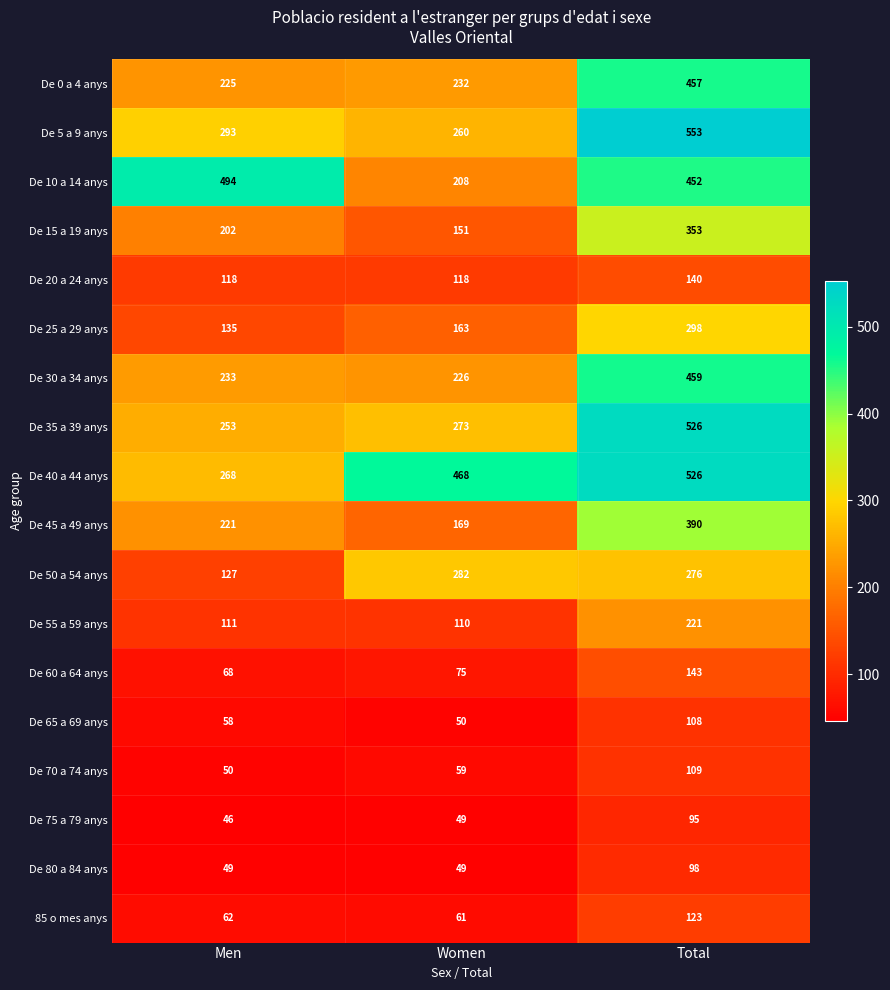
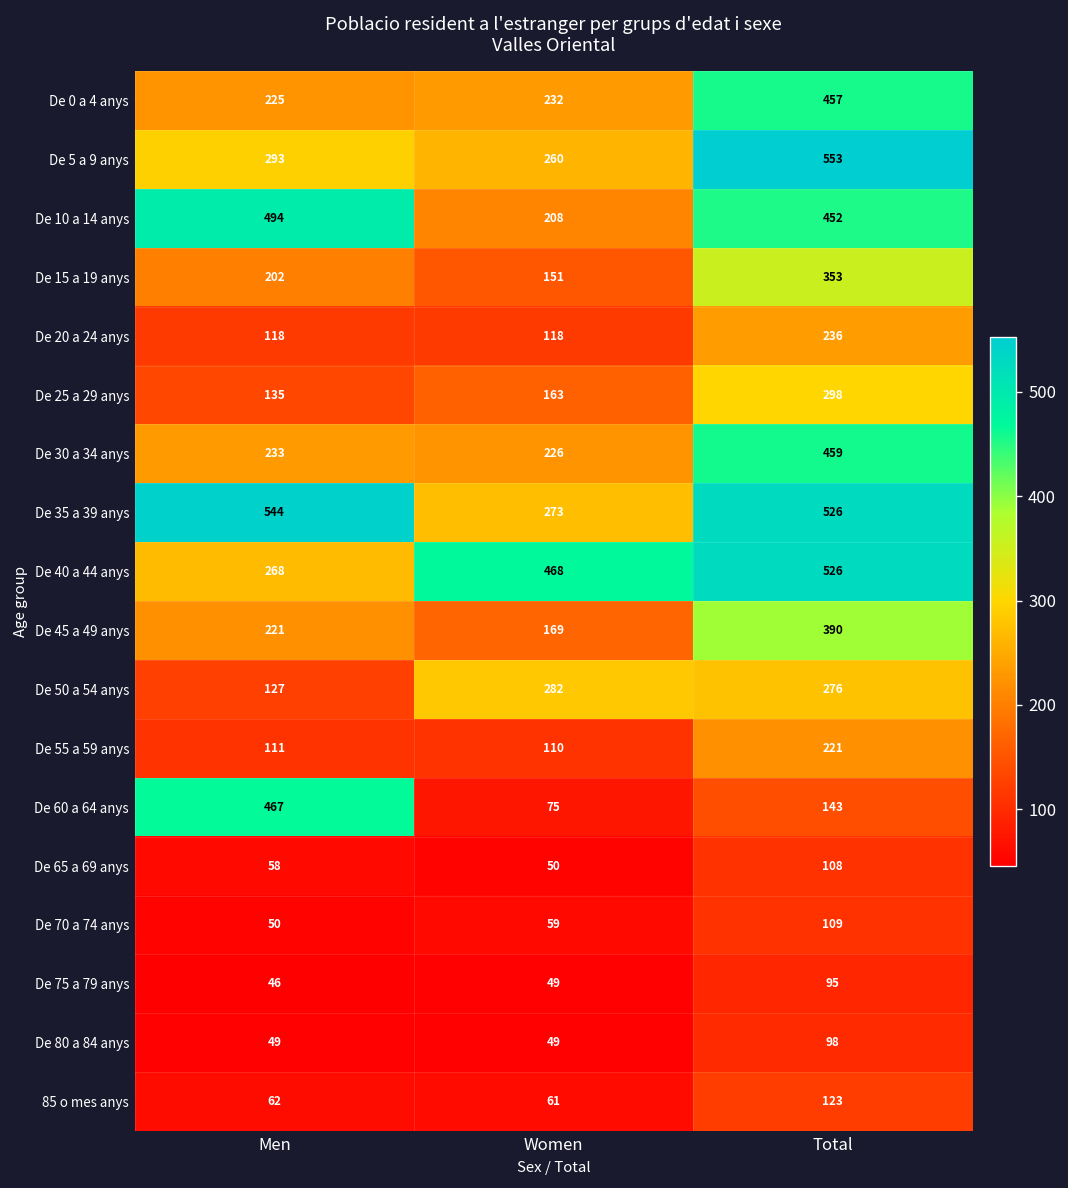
  {
    "De 0 a 4 anys": {
      "Men": 225,
      "Women": 232,
      "Total": 457
    },
    "De 5 a 9 anys": {
      "Men": 293,
      "Women": 260,
      "Total": 553
    },
    "De 10 a 14 anys": {
      "Men": 494,
      "Women": 208,
      "Total": 452
    },
    "De 15 a 19 anys": {
      "Men": 202,
      "Women": 151,
      "Total": 353
    },
    "De 20 a 24 anys": {
      "Men": 118,
      "Women": 118,
-     "Total": 140
+     "Total": 236
    },
    "De 25 a 29 anys": {
      "Men": 135,
      "Women": 163,
      "Total": 298
    },
    "De 30 a 34 anys": {
      "Men": 233,
      "Women": 226,
      "Total": 459
    },
    "De 35 a 39 anys": {
-     "Men": 253,
+     "Men": 544,
      "Women": 273,
      "Total": 526
    },
    "De 40 a 44 anys": {
      "Men": 268,
      "Women": 468,
      "Total": 526
    },
    "De 45 a 49 anys": {
      "Men": 221,
      "Women": 169,
      "Total": 390
    },
    "De 50 a 54 anys": {
      "Men": 127,
      "Women": 282,
      "Total": 276
    },
    "De 55 a 59 anys": {
      "Men": 111,
      "Women": 110,
      "Total": 221
    },
    "De 60 a 64 anys": {
-     "Men": 68,
+     "Men": 467,
      "Women": 75,
      "Total": 143
    },
    "De 65 a 69 anys": {
      "Men": 58,
      "Women": 50,
      "Total": 108
    },
    "De 70 a 74 anys": {
      "Men": 50,
      "Women": 59,
      "Total": 109
    },
    "De 75 a 79 anys": {
      "Men": 46,
      "Women": 49,
      "Total": 95
    },
    "De 80 a 84 anys": {
      "Men": 49,
      "Women": 49,
      "Total": 98
    },
    "85 o mes anys": {
      "Men": 62,
      "Women": 61,
      "Total": 123
    }
  }
